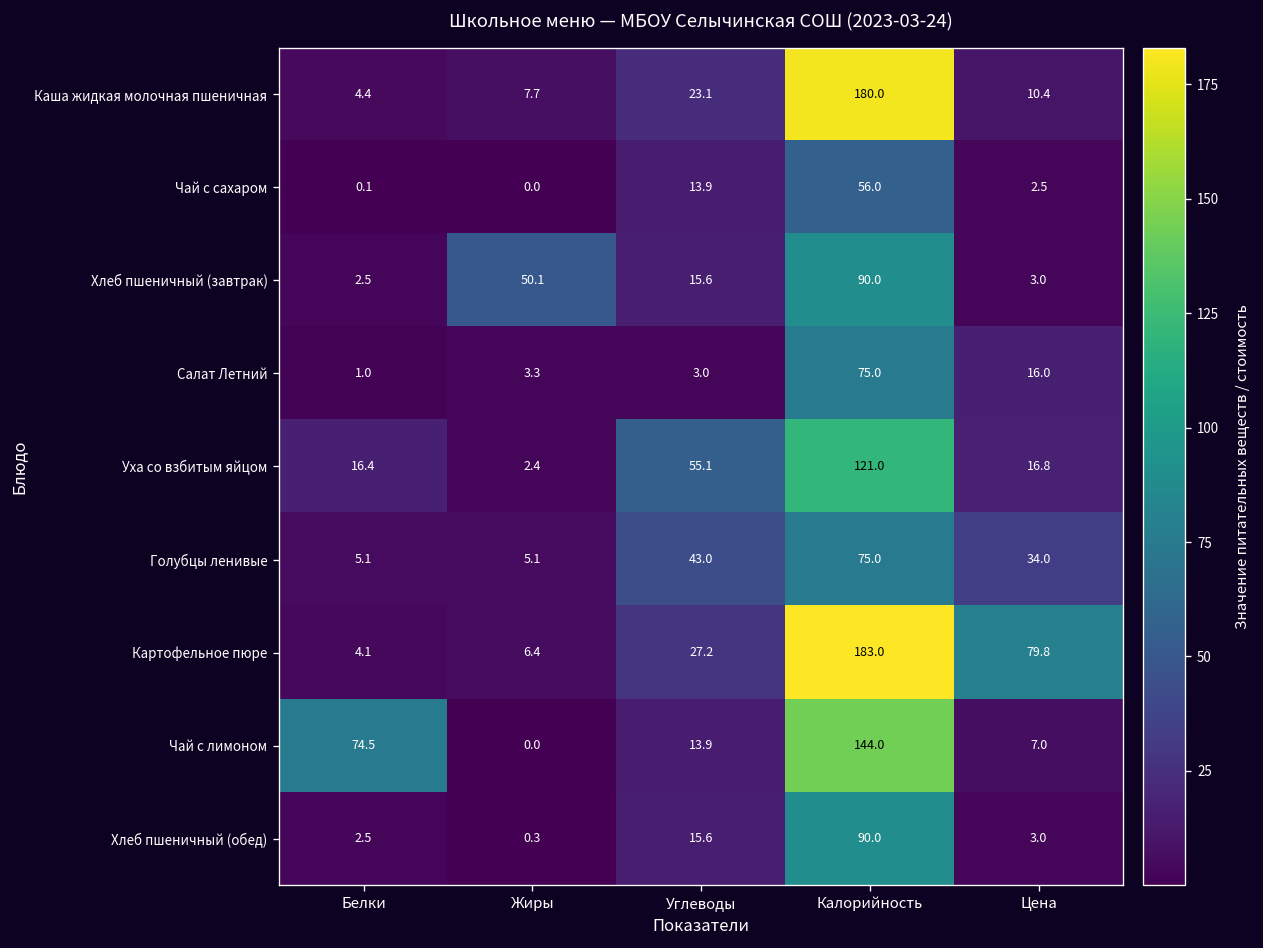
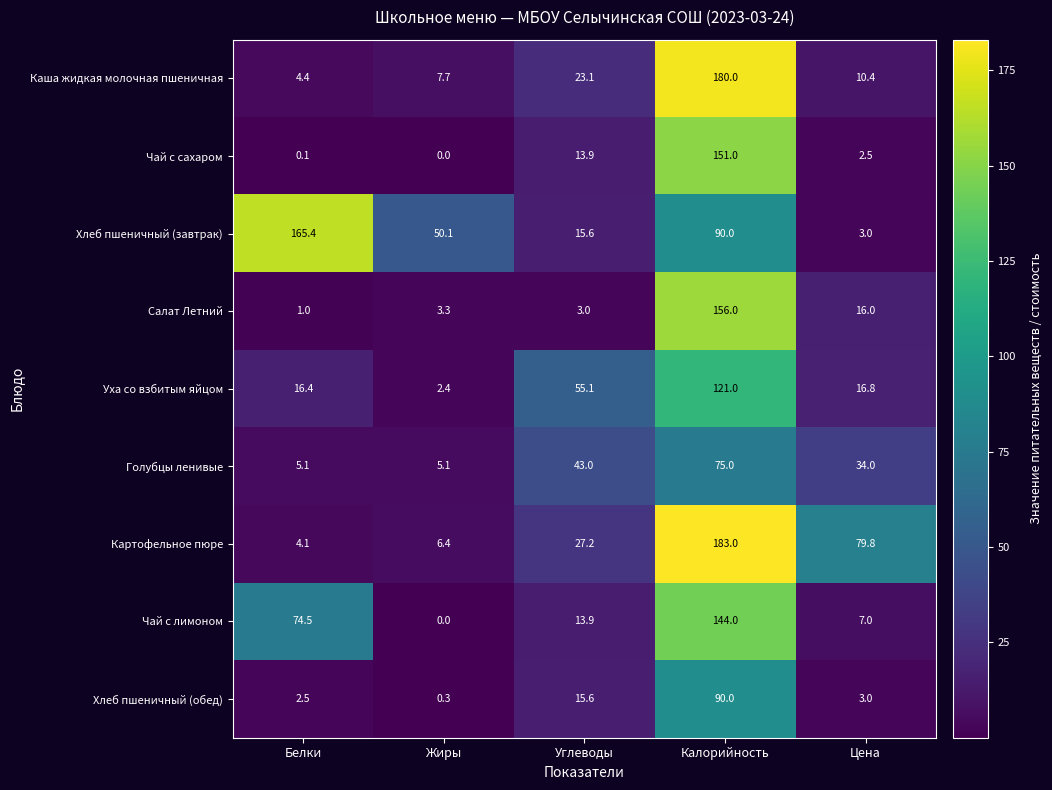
  {
    "Каша жидкая молочная пшеничная": {
      "Белки": 4.4,
      "Жиры": 7.7,
      "Углеводы": 23.1,
      "Калорийность": 180.0,
      "Цена": 10.4
    },
    "Чай с сахаром": {
      "Белки": 0.1,
      "Жиры": 0.0,
      "Углеводы": 13.9,
-     "Калорийность": 56.0,
+     "Калорийность": 151.0,
      "Цена": 2.5
    },
    "Хлеб пшеничный (завтрак)": {
-     "Белки": 2.5,
+     "Белки": 165.4,
      "Жиры": 50.1,
      "Углеводы": 15.6,
      "Калорийность": 90.0,
      "Цена": 3.0
    },
    "Салат Летний": {
      "Белки": 1.0,
      "Жиры": 3.3,
      "Углеводы": 3.0,
-     "Калорийность": 75.0,
+     "Калорийность": 156.0,
      "Цена": 16.0
    },
    "Уха со взбитым яйцом": {
      "Белки": 16.4,
      "Жиры": 2.4,
      "Углеводы": 55.1,
      "Калорийность": 121.0,
      "Цена": 16.8
    },
    "Голубцы ленивые": {
      "Белки": 5.1,
      "Жиры": 5.1,
      "Углеводы": 43.0,
      "Калорийность": 75.0,
      "Цена": 34.0
    },
    "Картофельное пюре": {
      "Белки": 4.1,
      "Жиры": 6.4,
      "Углеводы": 27.2,
      "Калорийность": 183.0,
      "Цена": 79.8
    },
    "Чай с лимоном": {
      "Белки": 74.5,
      "Жиры": 0.0,
      "Углеводы": 13.9,
      "Калорийность": 144.0,
      "Цена": 7.0
    },
    "Хлеб пшеничный (обед)": {
      "Белки": 2.5,
      "Жиры": 0.3,
      "Углеводы": 15.6,
      "Калорийность": 90.0,
      "Цена": 3.0
    }
  }
